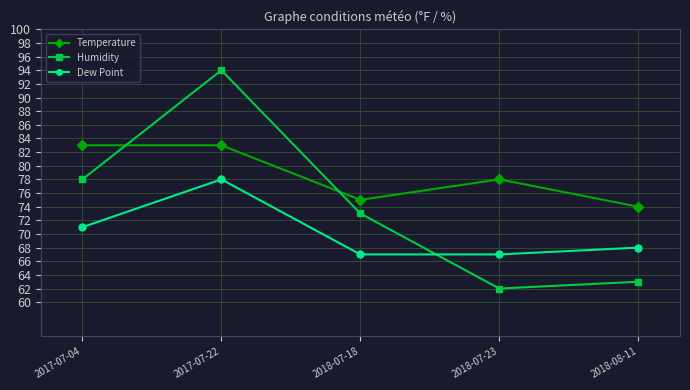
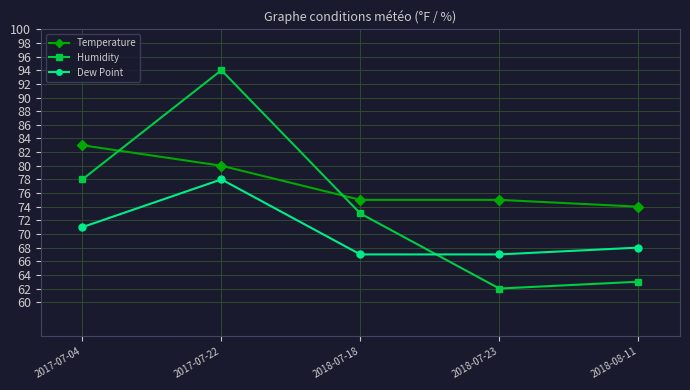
  {
    "Temperature": {
      "2017-07-04": 83,
-     "2017-07-22": 83,
+     "2017-07-22": 80,
      "2018-07-18": 75,
-     "2018-07-23": 78,
+     "2018-07-23": 75,
      "2018-08-11": 74
    },
    "Humidity": {
      "2017-07-04": 78,
      "2017-07-22": 94,
      "2018-07-18": 73,
      "2018-07-23": 62,
      "2018-08-11": 63
    },
    "Dew Point": {
      "2017-07-04": 71,
      "2017-07-22": 78,
      "2018-07-18": 67,
      "2018-07-23": 67,
      "2018-08-11": 68
    }
  }
